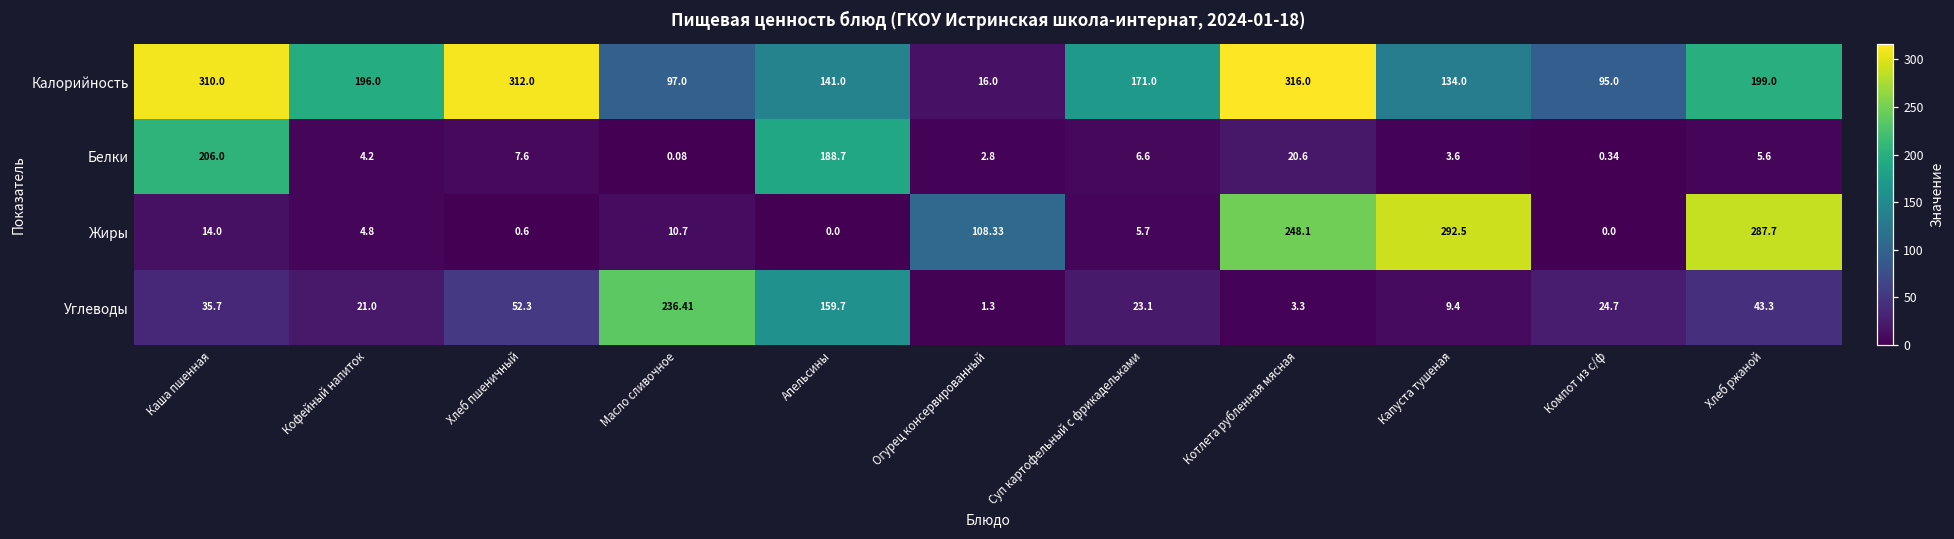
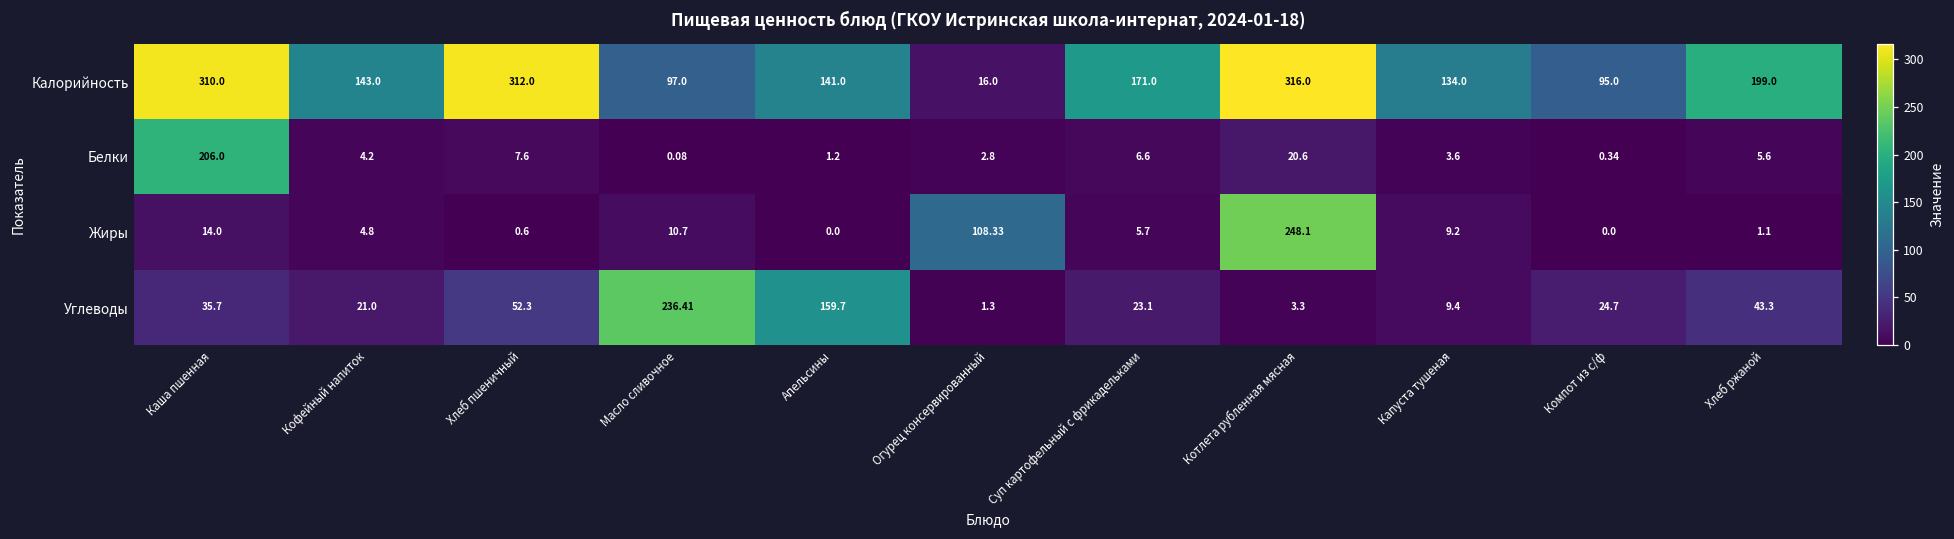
  {
    "Калорийность": {
      "Каша пшенная": 310.0,
-     "Кофейный напиток": 196.0,
+     "Кофейный напиток": 143.0,
      "Хлеб пшеничный": 312.0,
      "Масло сливочное": 97.0,
      "Апельсины": 141.0,
      "Огурец консервированный": 16.0,
      "Суп картофельный с фрикадельками": 171.0,
      "Котлета рубленная мясная": 316.0,
      "Капуста тушеная": 134.0,
      "Компот из с/ф": 95.0,
      "Хлеб ржаной": 199.0
    },
    "Белки": {
      "Каша пшенная": 206.0,
      "Кофейный напиток": 4.2,
      "Хлеб пшеничный": 7.6,
      "Масло сливочное": 0.08,
-     "Апельсины": 188.7,
+     "Апельсины": 1.2,
      "Огурец консервированный": 2.8,
      "Суп картофельный с фрикадельками": 6.6,
      "Котлета рубленная мясная": 20.6,
      "Капуста тушеная": 3.6,
      "Компот из с/ф": 0.34,
      "Хлеб ржаной": 5.6
    },
    "Жиры": {
      "Каша пшенная": 14.0,
      "Кофейный напиток": 4.8,
      "Хлеб пшеничный": 0.6,
      "Масло сливочное": 10.7,
      "Апельсины": 0.0,
      "Огурец консервированный": 108.33,
      "Суп картофельный с фрикадельками": 5.7,
      "Котлета рубленная мясная": 248.1,
-     "Капуста тушеная": 292.5,
+     "Капуста тушеная": 9.2,
      "Компот из с/ф": 0.0,
-     "Хлеб ржаной": 287.7
+     "Хлеб ржаной": 1.1
    },
    "Углеводы": {
      "Каша пшенная": 35.7,
      "Кофейный напиток": 21.0,
      "Хлеб пшеничный": 52.3,
      "Масло сливочное": 236.41,
      "Апельсины": 159.7,
      "Огурец консервированный": 1.3,
      "Суп картофельный с фрикадельками": 23.1,
      "Котлета рубленная мясная": 3.3,
      "Капуста тушеная": 9.4,
      "Компот из с/ф": 24.7,
      "Хлеб ржаной": 43.3
    }
  }
